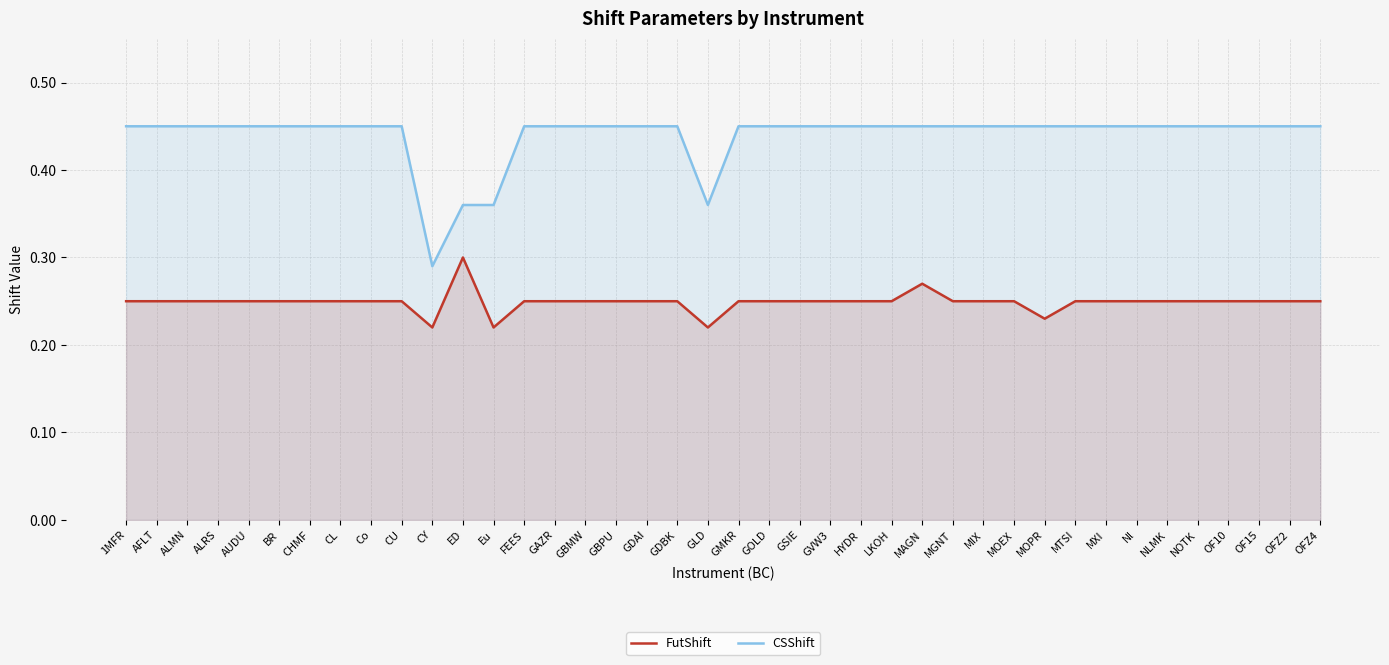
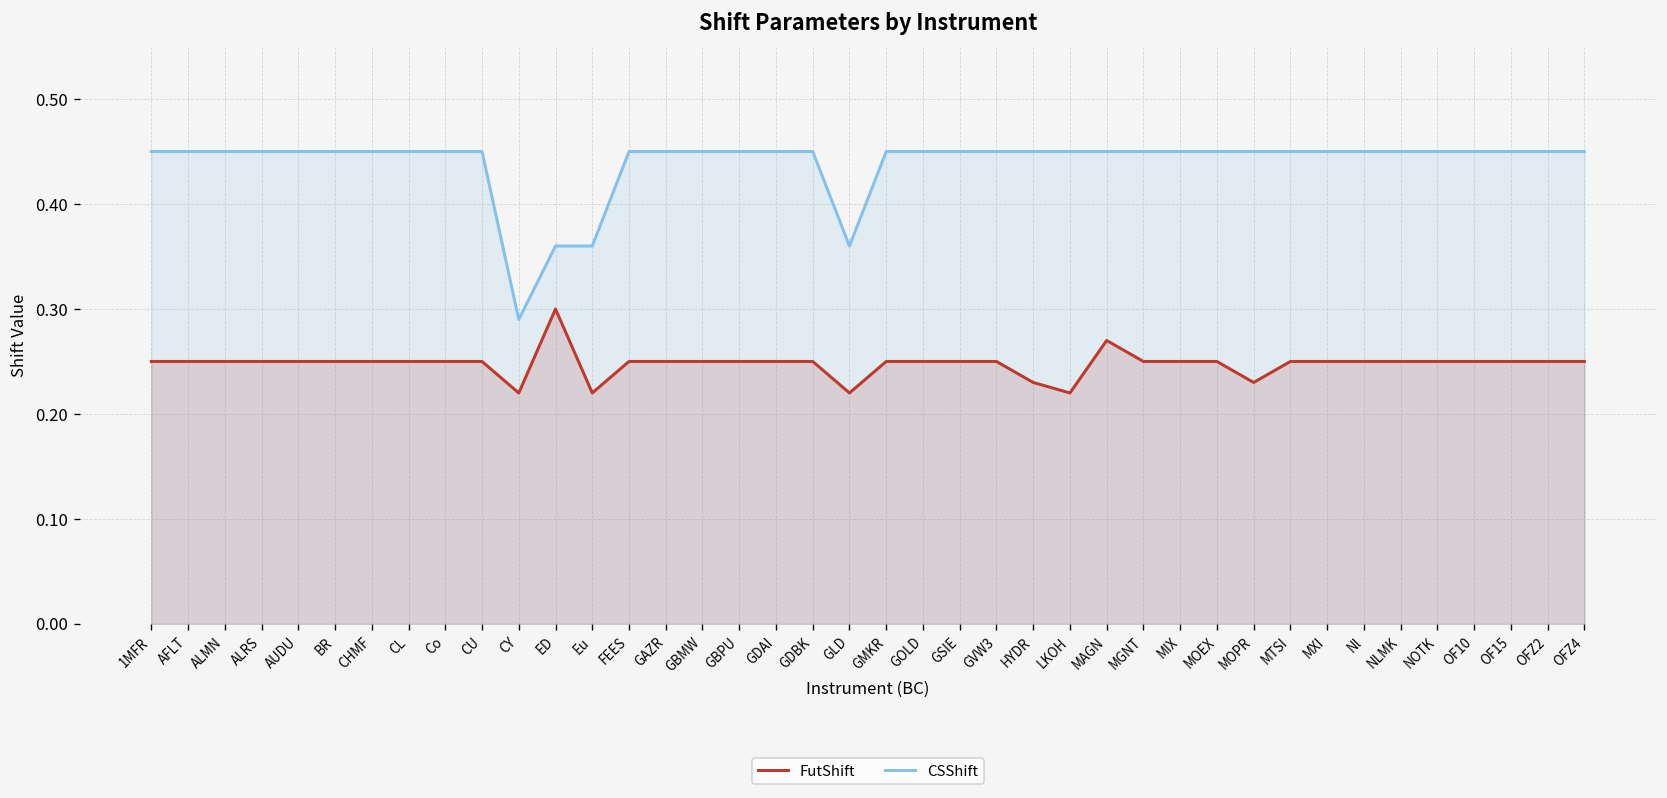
  {
    "FutShift": {
      "1MFR": 0.25,
      "AFLT": 0.25,
      "ALMN": 0.25,
      "ALRS": 0.25,
      "AUDU": 0.25,
      "BR": 0.25,
      "CHMF": 0.25,
      "CL": 0.25,
      "Co": 0.25,
      "CU": 0.25,
      "CY": 0.22,
      "ED": 0.30,
      "Eu": 0.22,
      "FEES": 0.25,
      "GAZR": 0.25,
      "GBMW": 0.25,
      "GBPU": 0.25,
      "GDAI": 0.25,
      "GDBK": 0.25,
      "GLD": 0.22,
      "GMKR": 0.25,
      "GOLD": 0.25,
      "GSIE": 0.25,
      "GVW3": 0.25,
-     "HYDR": 0.25,
-     "LKOH": 0.25,
+     "HYDR": 0.23,
+     "LKOH": 0.22,
      "MAGN": 0.27,
      "MGNT": 0.25,
      "MIX": 0.25,
      "MOEX": 0.25,
      "MOPR": 0.23,
      "MTSI": 0.25,
      "MXI": 0.25,
      "Nl": 0.25,
      "NLMK": 0.25,
      "NOTK": 0.25,
      "OF10": 0.25,
      "OF15": 0.25,
      "OFZ2": 0.25,
      "OFZ4": 0.25
    },
    "CSShift": {
      "1MFR": 0.45,
      "AFLT": 0.45,
      "ALMN": 0.45,
      "ALRS": 0.45,
      "AUDU": 0.45,
      "BR": 0.45,
      "CHMF": 0.45,
      "CL": 0.45,
      "Co": 0.45,
      "CU": 0.45,
      "CY": 0.29,
      "ED": 0.36,
      "Eu": 0.36,
      "FEES": 0.45,
      "GAZR": 0.45,
      "GBMW": 0.45,
      "GBPU": 0.45,
      "GDAI": 0.45,
      "GDBK": 0.45,
      "GLD": 0.36,
      "GMKR": 0.45,
      "GOLD": 0.45,
      "GSIE": 0.45,
      "GVW3": 0.45,
      "HYDR": 0.45,
      "LKOH": 0.45,
      "MAGN": 0.45,
      "MGNT": 0.45,
      "MIX": 0.45,
      "MOEX": 0.45,
      "MOPR": 0.45,
      "MTSI": 0.45,
      "MXI": 0.45,
      "Nl": 0.45,
      "NLMK": 0.45,
      "NOTK": 0.45,
      "OF10": 0.45,
      "OF15": 0.45,
      "OFZ2": 0.45,
      "OFZ4": 0.45
    }
  }
